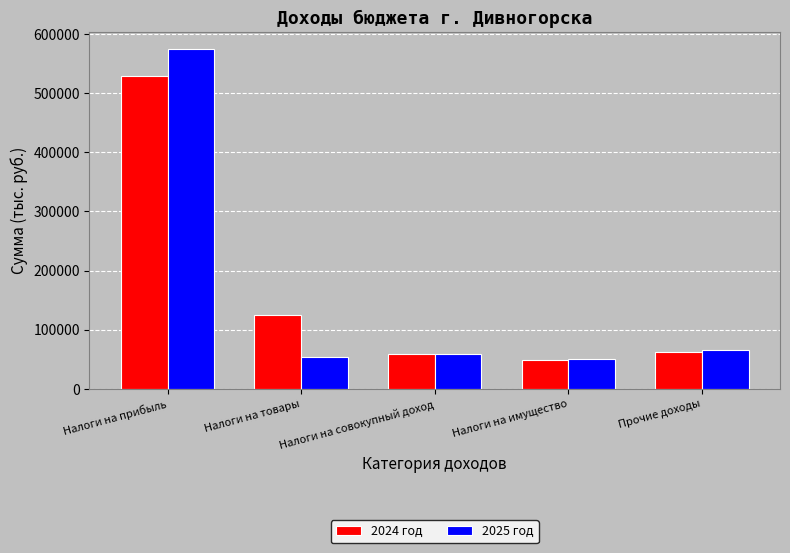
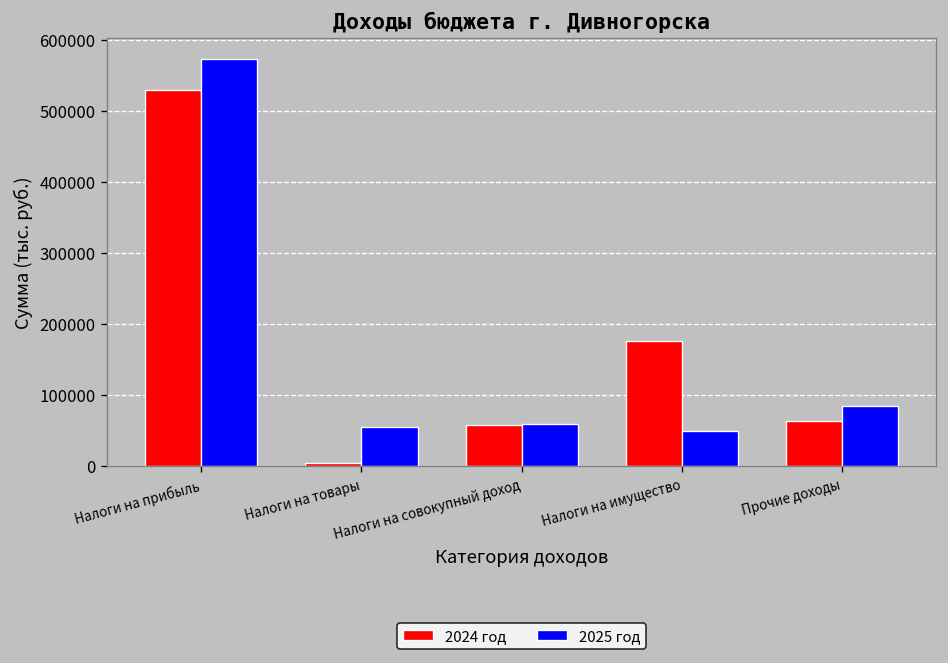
  {
    "2024 год": {
      "Налоги на прибыль": 530000,
-     "Налоги на товары": 130000,
+     "Налоги на товары": 0,
      "Налоги на совокупный доход": 60000,
-     "Налоги на имущество": 50000,
+     "Налоги на имущество": 180000,
      "Прочие доходы": 60000
    },
    "2025 год": {
      "Налоги на прибыль": 570000,
      "Налоги на товары": 50000,
      "Налоги на совокупный доход": 60000,
      "Налоги на имущество": 50000,
-     "Прочие доходы": 70000
+     "Прочие доходы": 80000
    }
  }
